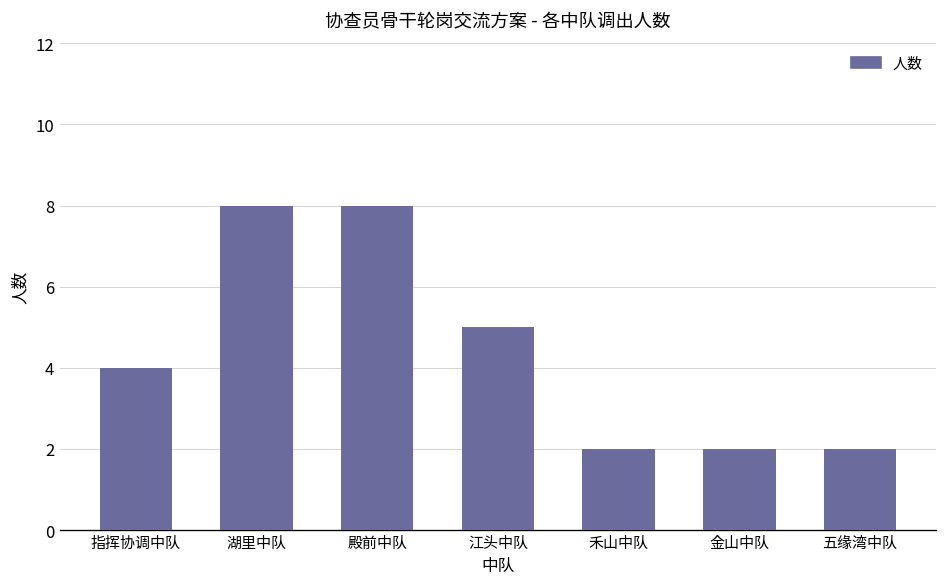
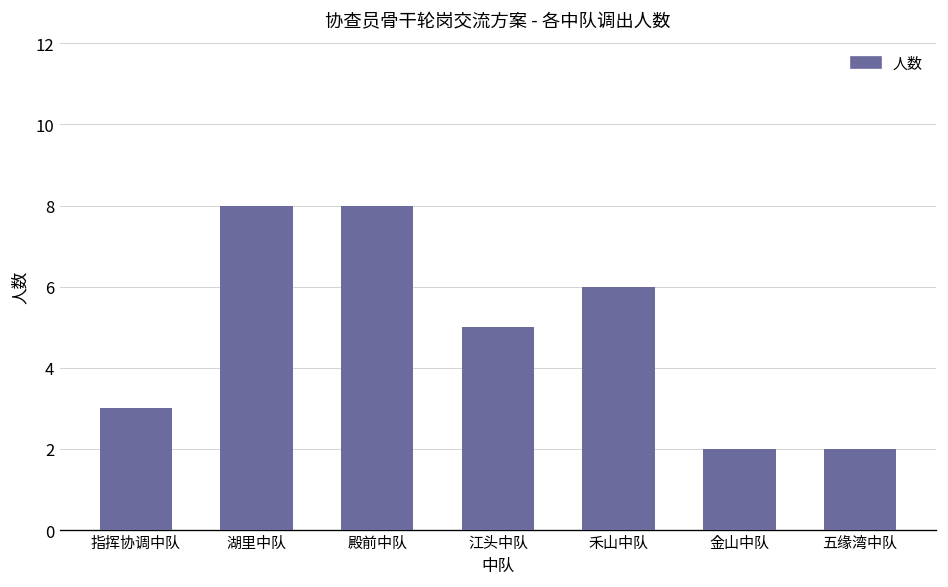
  {
-   "指挥协调中队": 4,
+   "指挥协调中队": 3,
    "湖里中队": 8,
    "殿前中队": 8,
    "江头中队": 5,
-   "禾山中队": 2,
+   "禾山中队": 6,
    "金山中队": 2,
    "五缘湾中队": 2
  }
